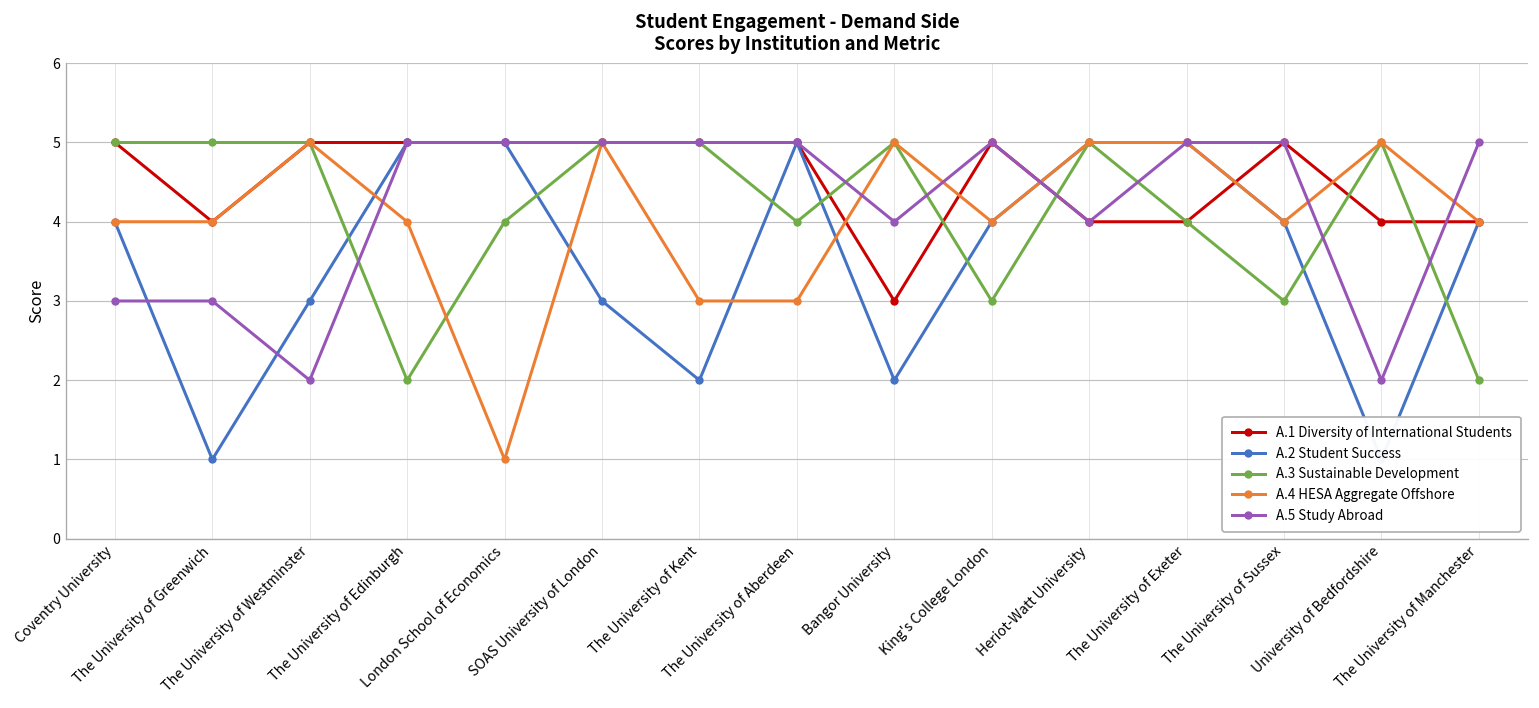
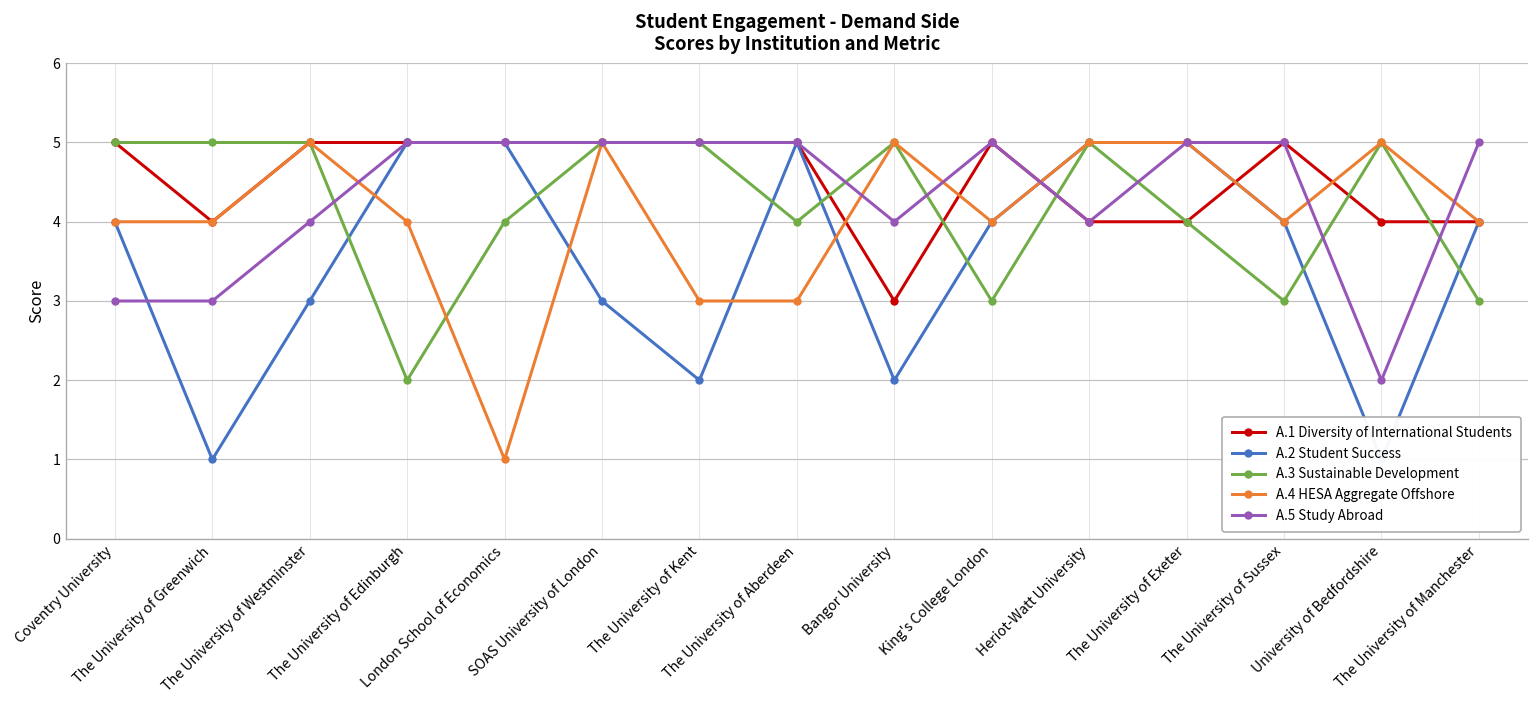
  {
    "A.1 Diversity of International Students": {
      "Bangor University": 3,
      "University of Bedfordshire": 4
    },
    "A.2 Student Success": {
      "The University of Greenwich": 1,
      "The University of Westminster": 3,
      "SOAS University of London": 3,
      "The University of Kent": 2,
      "Bangor University": 2
    },
    "A.3 Sustainable Development": {
      "The University of Greenwich": 5,
      "The University of Edinburgh": 2,
      "London School of Economics": 4,
      "The University of Aberdeen": 4,
      "King's College London": 3,
      "The University of Sussex": 3,
-     "The University of Manchester": 2
+     "The University of Manchester": 3
    },
    "A.4 HESA Aggregate Offshore": {
      "The University of Edinburgh": 4,
      "London School of Economics": 1,
      "The University of Kent": 3,
      "The University of Aberdeen": 3
    },
    "A.5 Study Abroad": {
      "Coventry University": 3,
      "The University of Greenwich": 3,
-     "The University of Westminster": 2,
+     "The University of Westminster": 4,
      "Bangor University": 4,
      "University of Bedfordshire": 2,
      "The University of Manchester": 5
    }
  }
